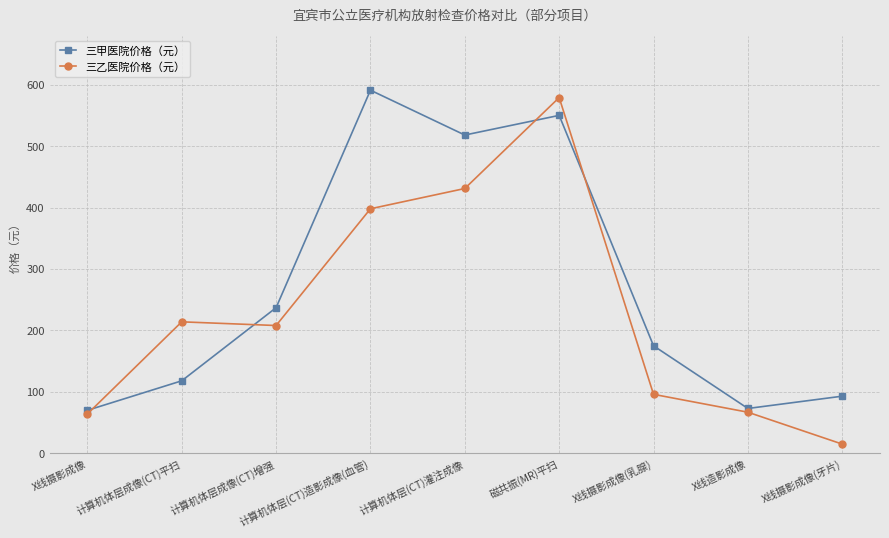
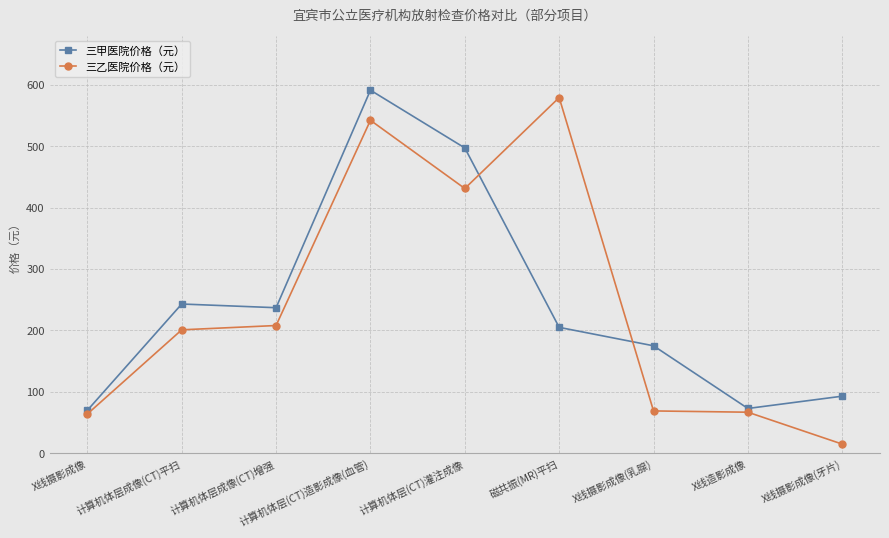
  {
    "三甲医院价格（元）": {
      "X线摄影成像": 70,
-     "计算机体层成像(CT)平扫": 120,
+     "计算机体层成像(CT)平扫": 240,
      "计算机体层成像(CT)增强": 240,
      "计算机体层(CT)造影成像(血管)": 590,
-     "计算机体层(CT)灌注成像": 520,
-     "磁共振(MR)平扫": 550,
+     "计算机体层(CT)灌注成像": 500,
+     "磁共振(MR)平扫": 210,
      "X线摄影成像(乳腺)": 180,
      "X线造影成像": 70,
      "X线摄影成像(牙片)": 90
    },
    "三乙医院价格（元）": {
      "X线摄影成像": 60,
-     "计算机体层成像(CT)平扫": 210,
+     "计算机体层成像(CT)平扫": 200,
      "计算机体层成像(CT)增强": 210,
-     "计算机体层(CT)造影成像(血管)": 400,
+     "计算机体层(CT)造影成像(血管)": 540,
      "计算机体层(CT)灌注成像": 430,
      "磁共振(MR)平扫": 580,
-     "X线摄影成像(乳腺)": 100,
+     "X线摄影成像(乳腺)": 70,
      "X线造影成像": 70,
      "X线摄影成像(牙片)": 20
    }
  }
